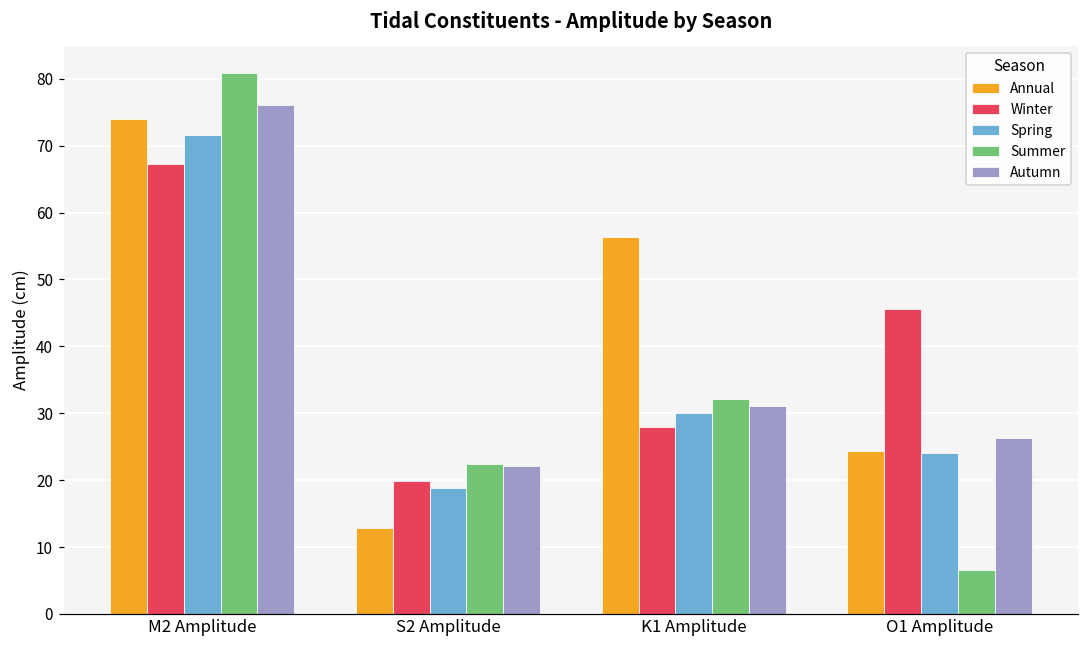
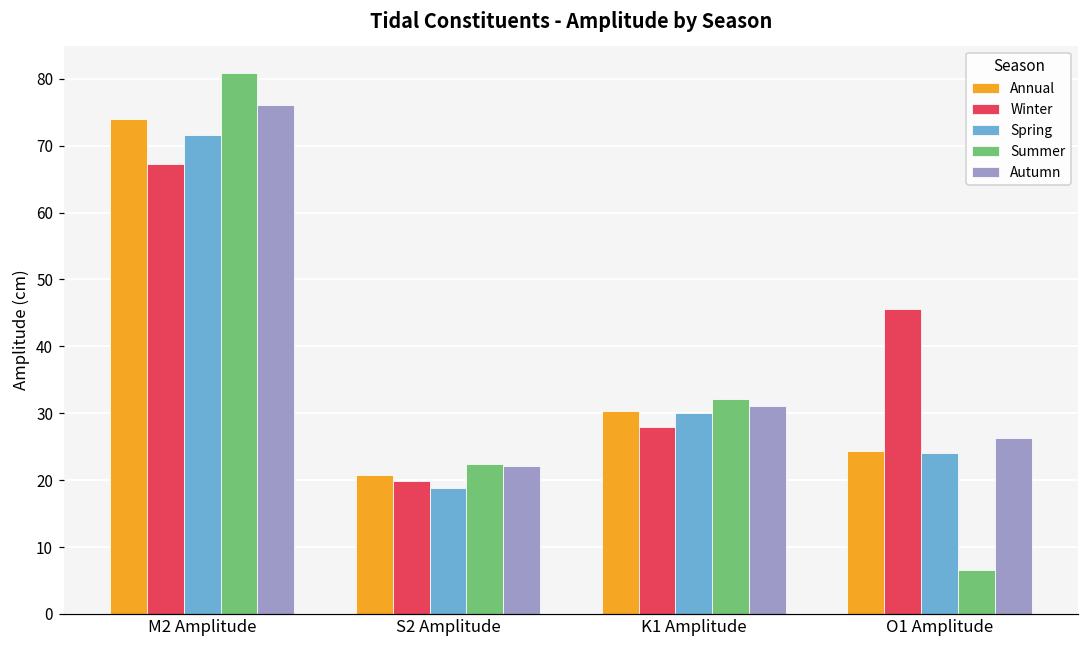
  {
    "Annual": {
      "M2 Amplitude": 74,
-     "S2 Amplitude": 13,
-     "K1 Amplitude": 56,
+     "S2 Amplitude": 21,
+     "K1 Amplitude": 30,
      "O1 Amplitude": 24
    },
    "Winter": {
      "M2 Amplitude": 67,
      "S2 Amplitude": 20,
      "K1 Amplitude": 28,
      "O1 Amplitude": 46
    },
    "Summer": {
      "M2 Amplitude": 81,
      "S2 Amplitude": 22,
      "K1 Amplitude": 32,
      "O1 Amplitude": 7
    }
  }
